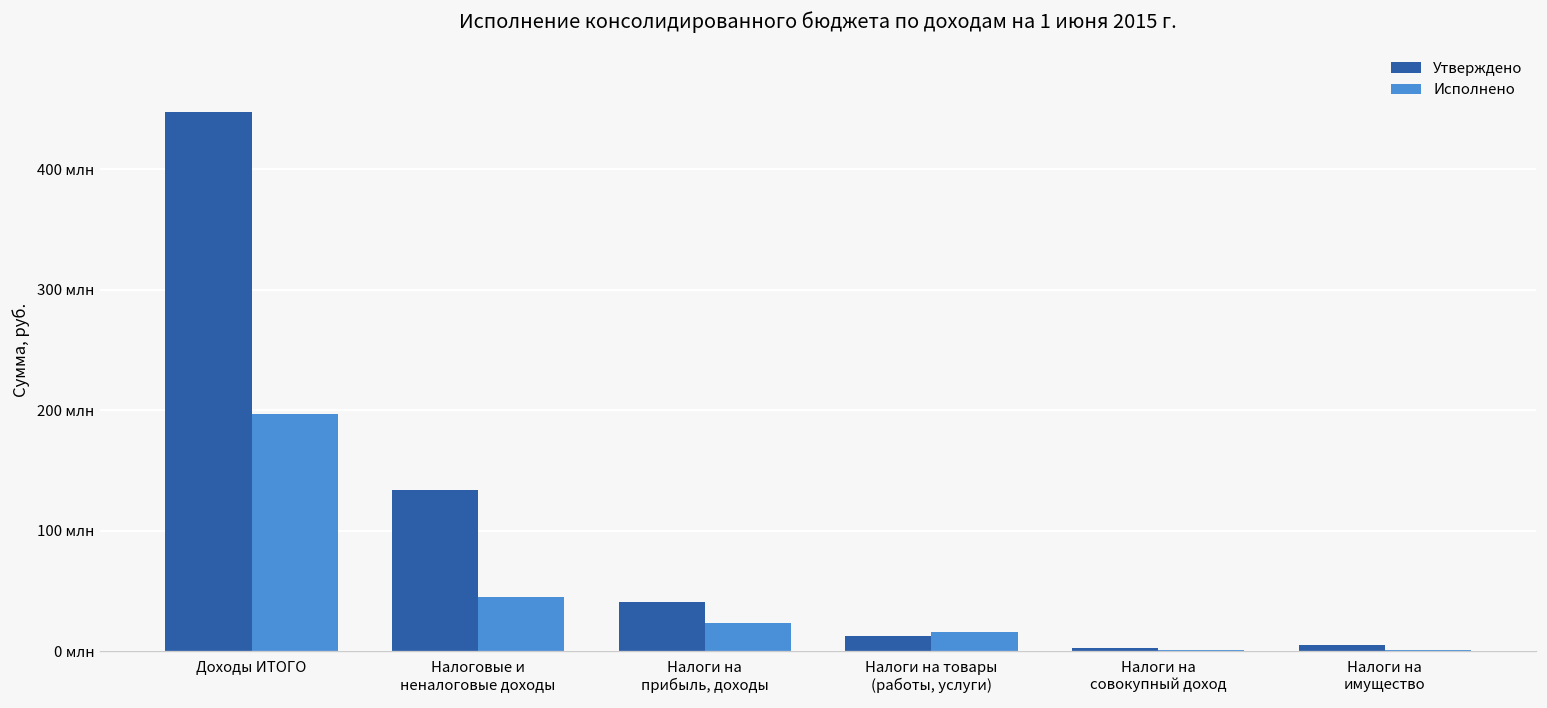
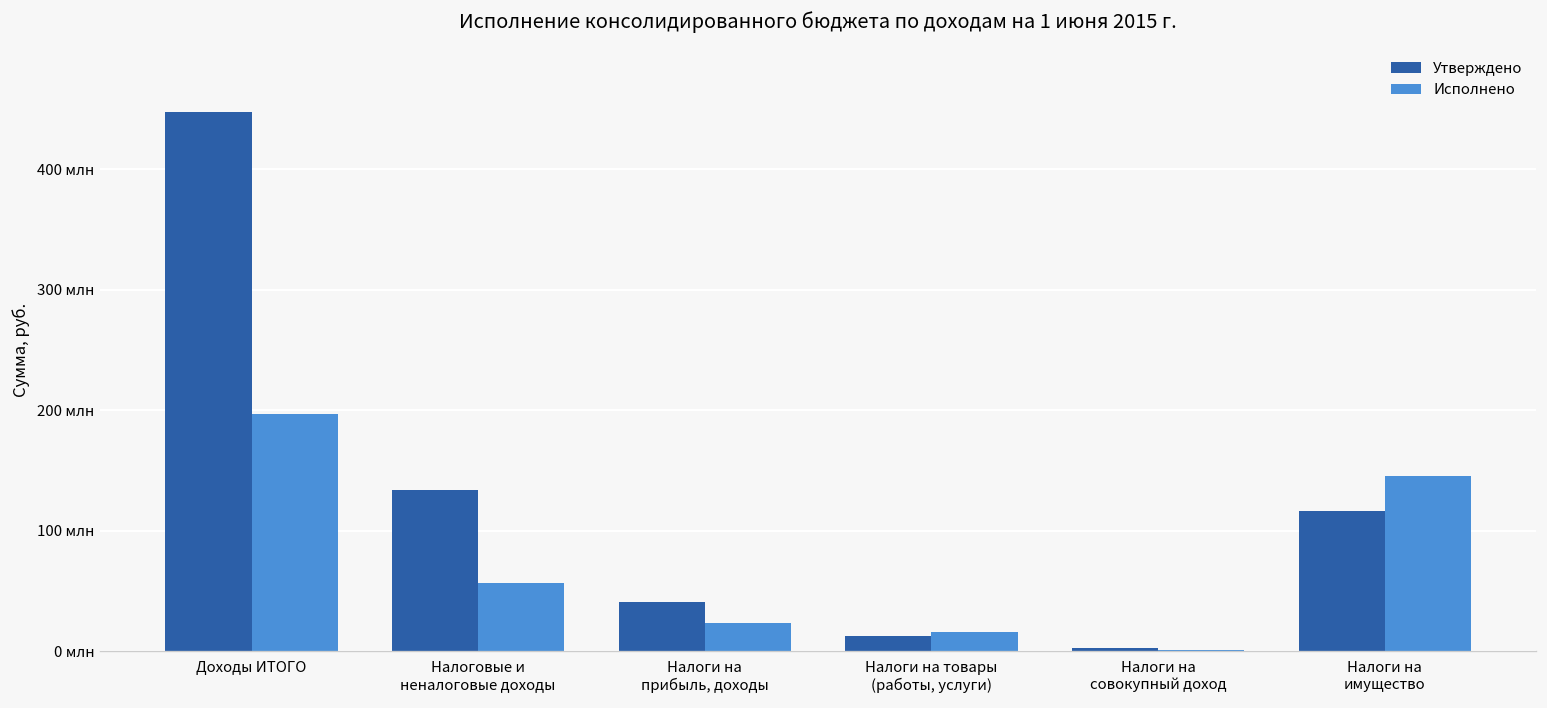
  {
    "Утверждено": {
      "Доходы ИТОГО": "447 млн",
      "Налоговые и неналоговые доходы": "134 млн",
      "Налоги на прибыль, доходы": "41 млн",
      "Налоги на товары (работы, услуги)": "13 млн",
-     "Налоги на имущество": "5 млн"
+     "Налоги на имущество": "116 млн"
    },
    "Исполнено": {
      "Доходы ИТОГО": "196 млн",
-     "Налоговые и неналоговые доходы": "45 млн",
+     "Налоговые и неналоговые доходы": "57 млн",
      "Налоги на прибыль, доходы": "24 млн",
      "Налоги на товары (работы, услуги)": "16 млн",
-     "Налоги на имущество": "1 млн"
+     "Налоги на имущество": "145 млн"
    }
  }
